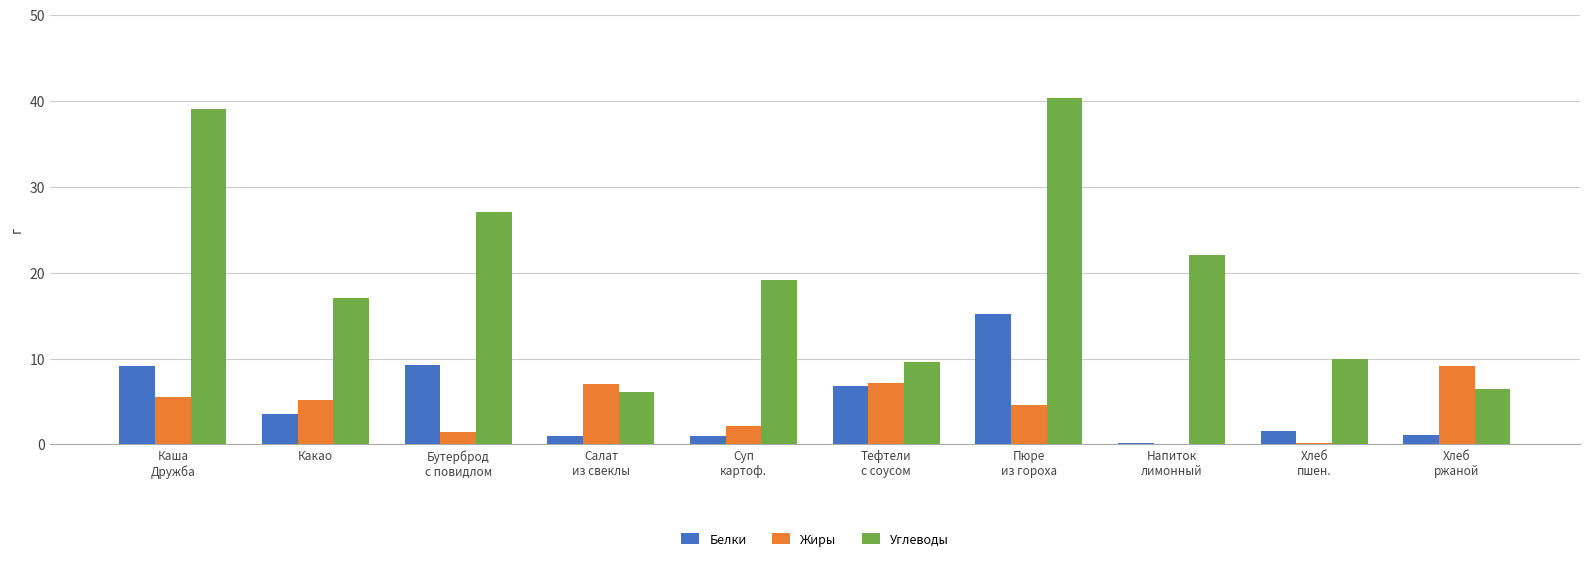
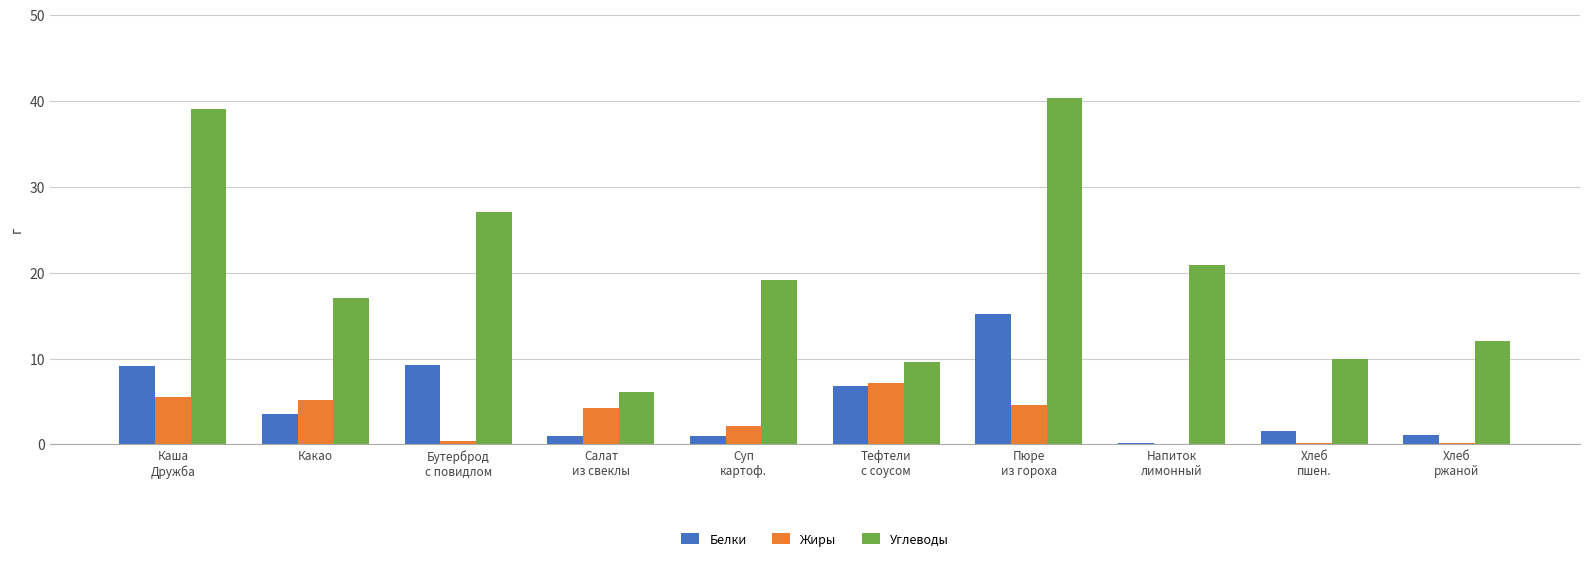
  {
    "Белки": {
      "Каша Дружба": 9,
      "Какао": 4,
      "Бутерброд с повидлом": 9,
      "Салат из свеклы": 1,
      "Суп картоф.": 1,
      "Тефтели с соусом": 7,
      "Пюре из гороха": 15,
      "Хлеб пшен.": 2,
      "Хлеб ржаной": 1
    },
    "Жиры": {
      "Каша Дружба": 6,
      "Какао": 5,
-     "Бутерброд с повидлом": 2,
-     "Салат из свеклы": 7,
+     "Бутерброд с повидлом": 0,
+     "Салат из свеклы": 4,
      "Суп картоф.": 2,
      "Тефтели с соусом": 7,
      "Пюре из гороха": 5,
      "Напиток лимонный": 0,
-     "Хлеб ржаной": 9
+     "Хлеб ржаной": 0
    },
    "Углеводы": {
      "Каша Дружба": 39,
      "Какао": 17,
      "Бутерброд с повидлом": 27,
      "Салат из свеклы": 6,
      "Суп картоф.": 19,
      "Тефтели с соусом": 10,
      "Пюре из гороха": 40,
-     "Напиток лимонный": 22,
+     "Напиток лимонный": 21,
      "Хлеб пшен.": 10,
-     "Хлеб ржаной": 6
+     "Хлеб ржаной": 12
    }
  }
